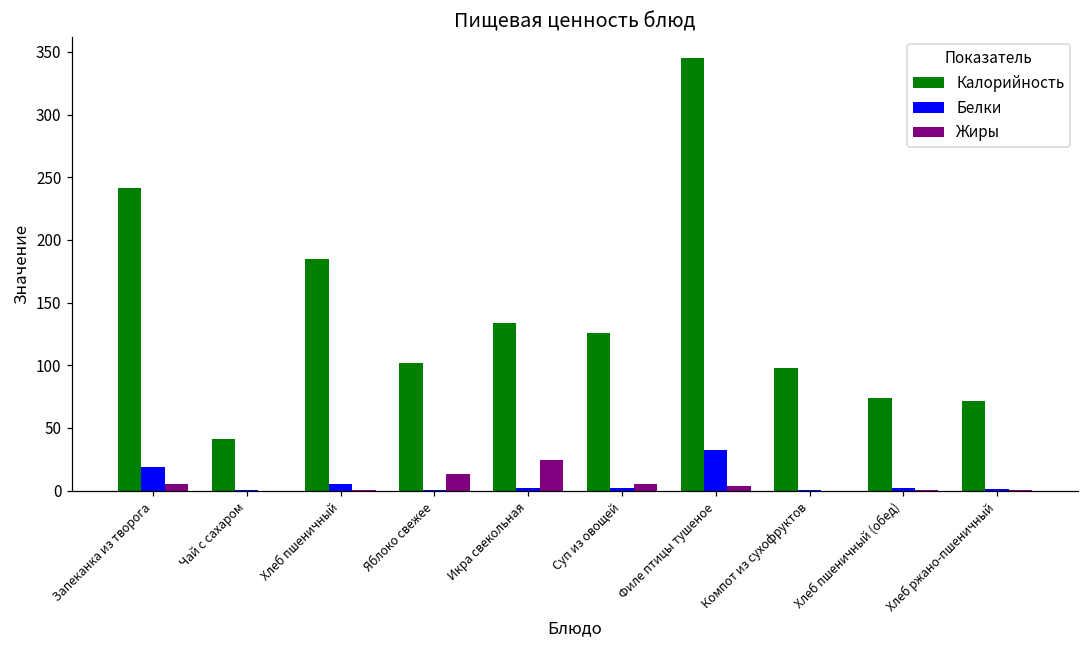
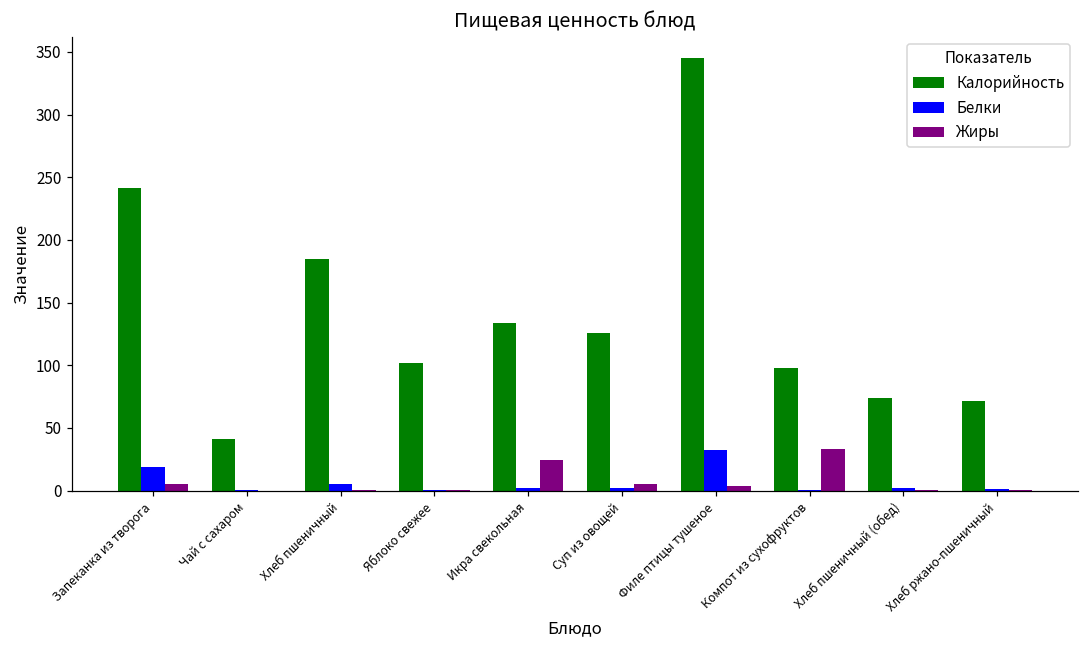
  {
    "Калорийность": {
      "Запеканка из творога": 242,
      "Чай с сахаром": 41,
      "Хлеб пшеничный": 185,
      "Яблоко свежее": 102,
      "Икра свекольная": 134,
      "Суп из овощей": 125,
      "Филе птицы тушеное": 345,
      "Компот из сухофруктов": 98,
      "Хлеб пшеничный (обед)": 74,
      "Хлеб ржано-пшеничный": 72
    },
    "Белки": {
      "Запеканка из творога": 19,
      "Хлеб пшеничный": 5,
      "Суп из овощей": 2,
      "Филе птицы тушеное": 32,
      "Хлеб пшеничный (обед)": 2
    },
    "Жиры": {
      "Запеканка из творога": 6,
-     "Яблоко свежее": 13,
+     "Яблоко свежее": 1,
      "Икра свекольная": 24,
      "Суп из овощей": 6,
      "Филе птицы тушеное": 4,
-     "Компот из сухофруктов": 0
+     "Компот из сухофруктов": 33
    }
  }
